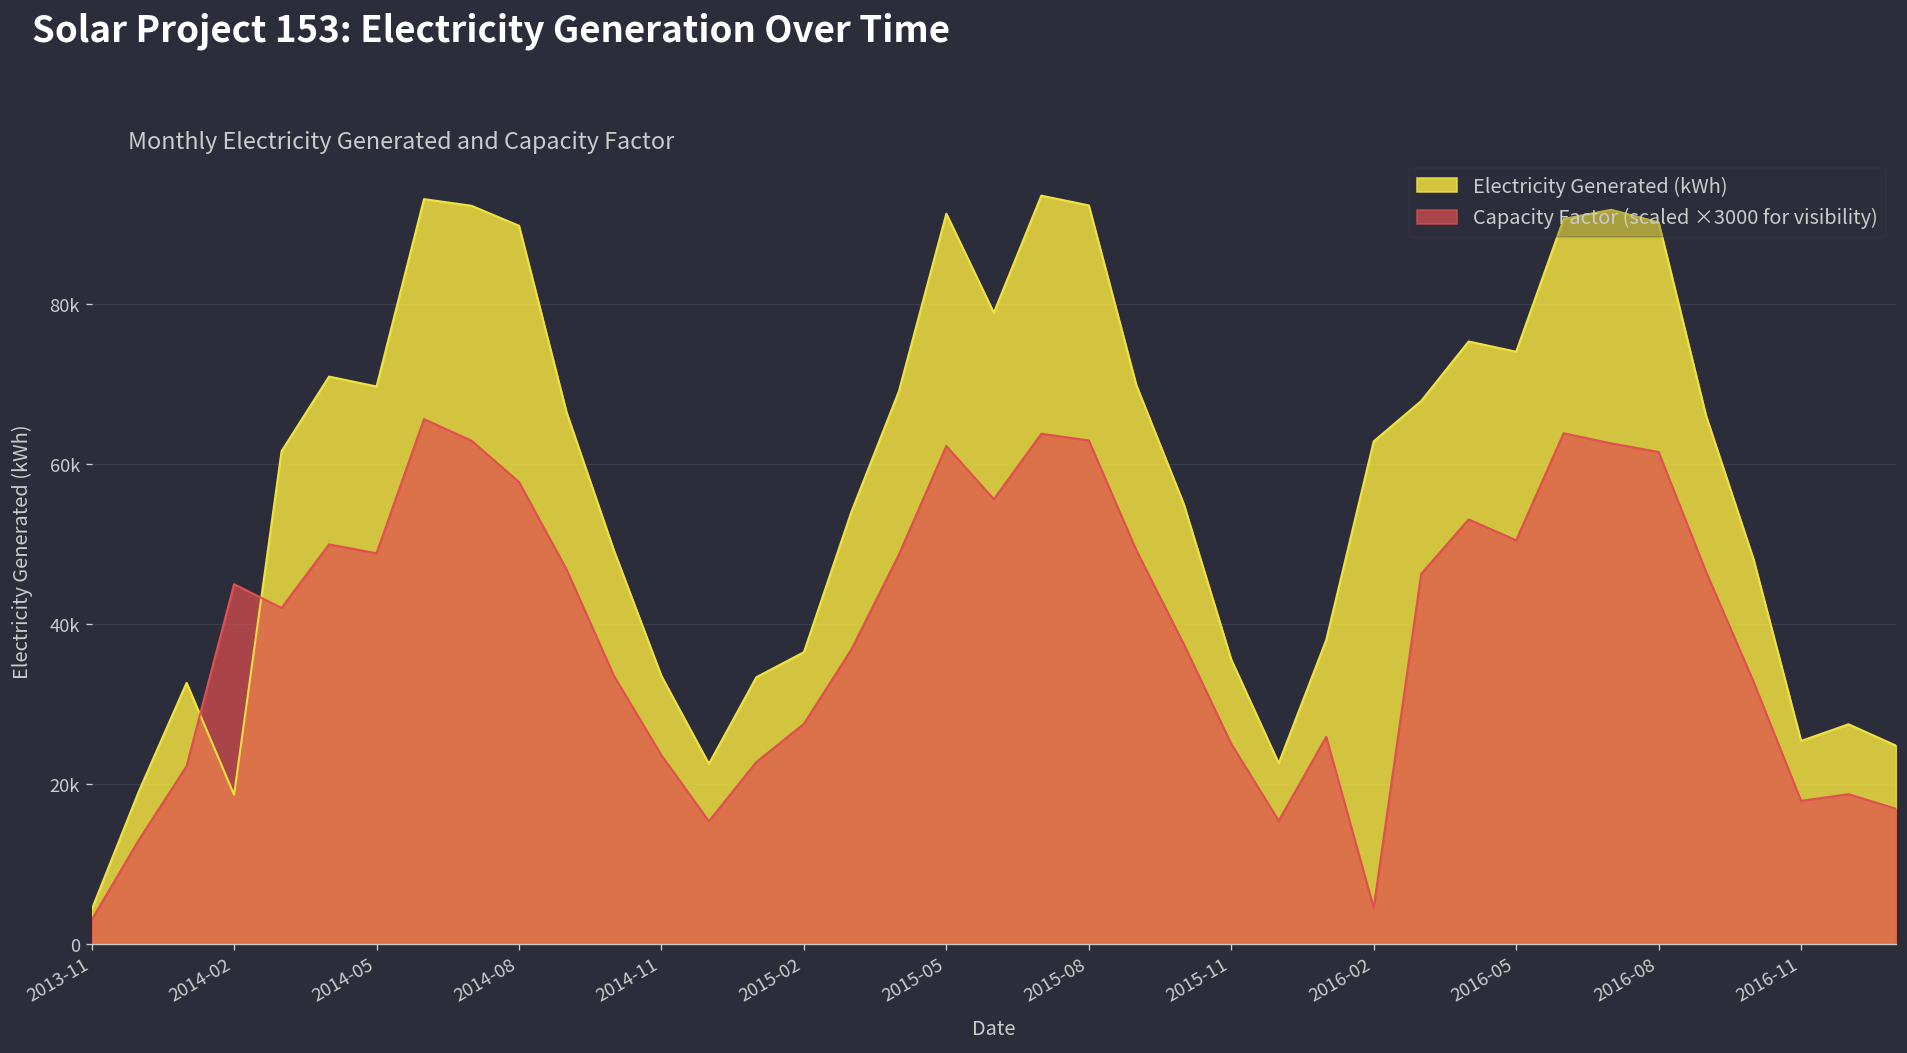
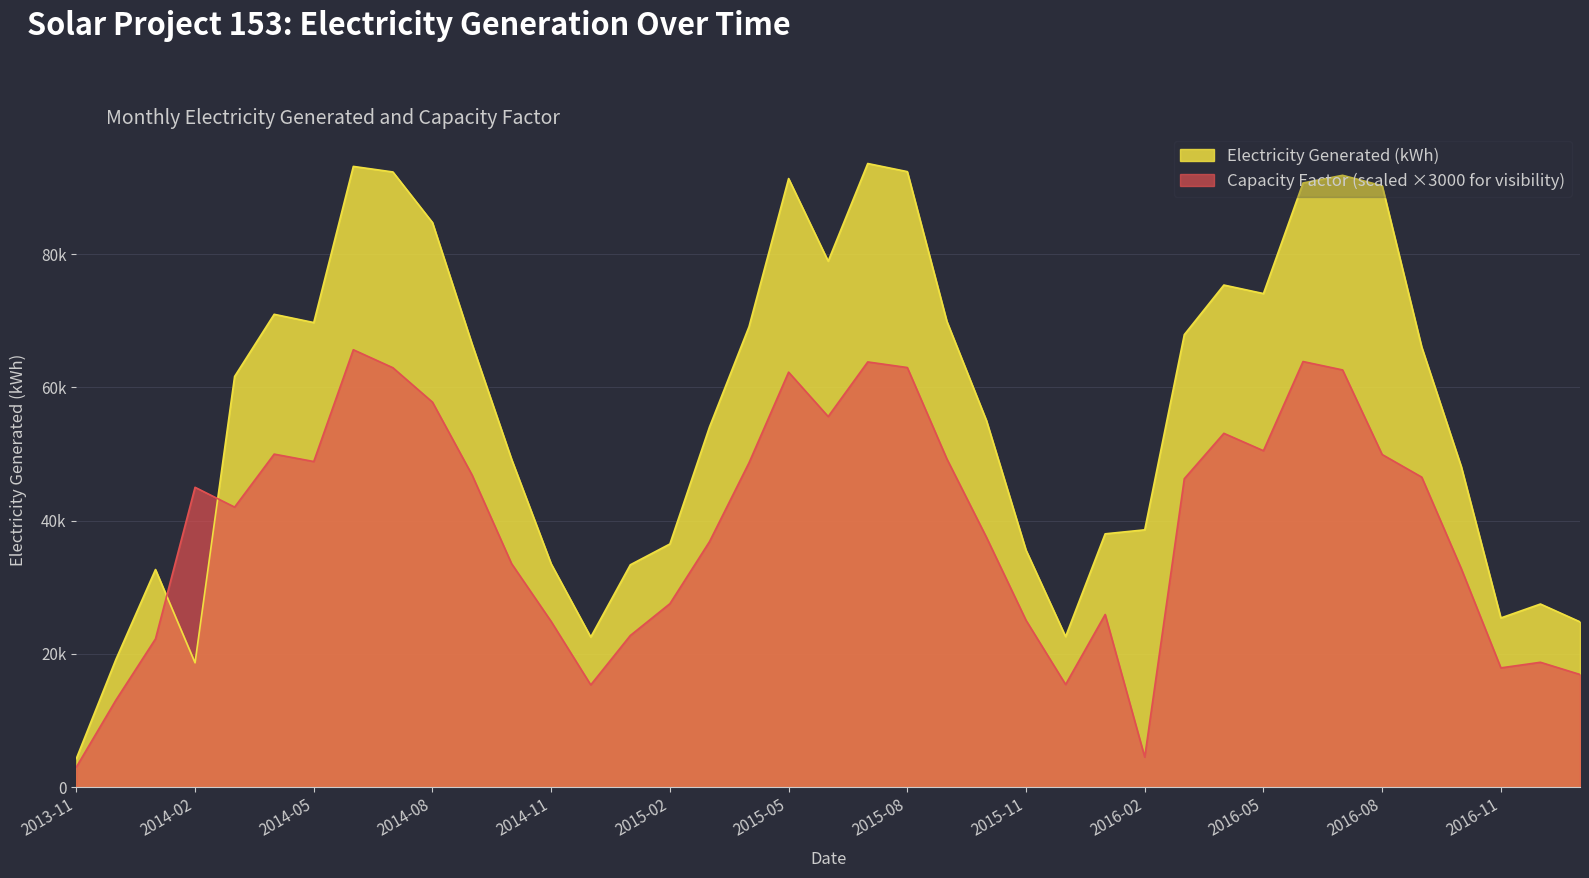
  {
    "Electricity Generated (kWh)": {
      "2013-11": 4000,
      "2014-02": 19000,
      "2014-05": 70000,
-     "2014-08": 90000,
+     "2014-08": 85000,
      "2014-11": 34000,
      "2015-02": 36000,
      "2015-05": 91000,
      "2015-08": 92000,
      "2015-11": 36000,
-     "2016-02": 63000,
+     "2016-02": 39000,
      "2016-05": 74000,
      "2016-11": 25000
    },
    "Capacity Factor (scaled ×3000 for visibility)": {
      "2013-11": 3000,
      "2014-02": 45000,
      "2014-05": 49000,
      "2014-08": 58000,
-     "2014-11": 24000,
+     "2014-11": 25000,
      "2015-02": 28000,
      "2015-05": 62000,
      "2015-08": 63000,
      "2015-11": 25000,
      "2016-02": 5000,
      "2016-05": 50000,
-     "2016-08": 62000,
+     "2016-08": 50000,
      "2016-11": 18000
    }
  }
